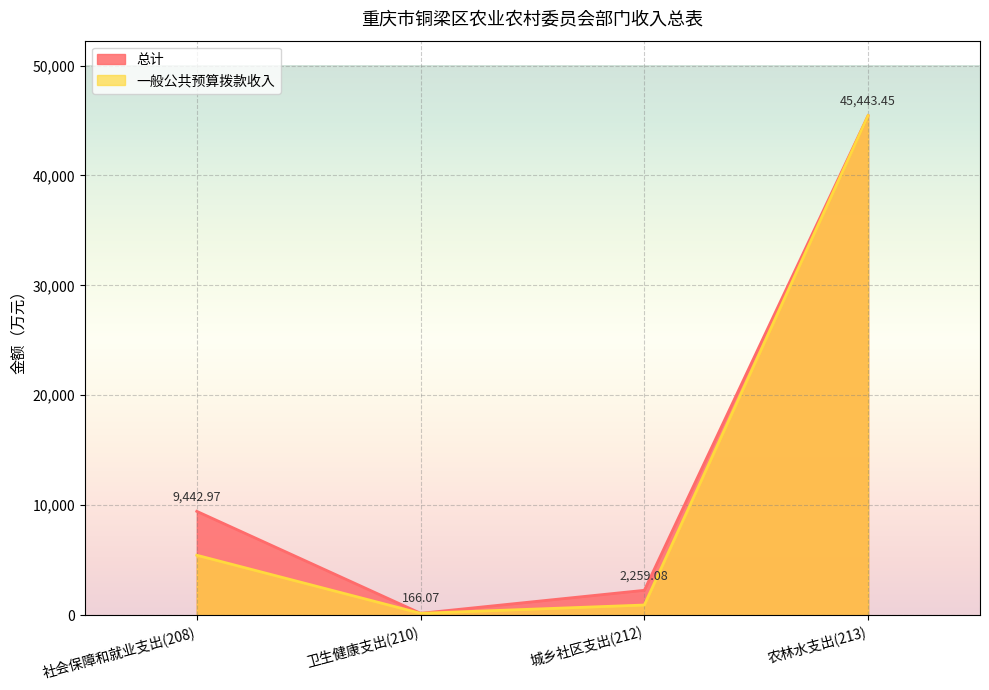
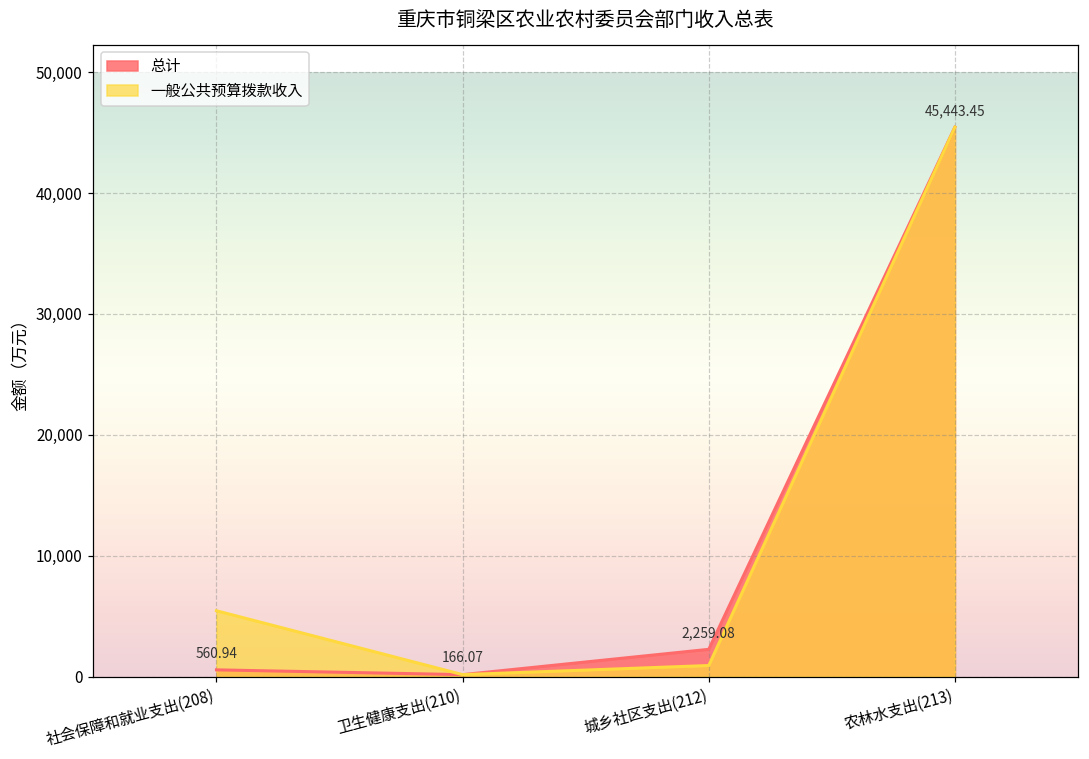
  {
    "总计": {
-     "社会保障和就业支出(208)": "9,442.97",
+     "社会保障和就业支出(208)": "560.94",
      "城乡社区支出(212)": "2,259.08"
    },
    "一般公共预算拨款收入": {
      "社会保障和就业支出(208)": "5,400",
      "城乡社区支出(212)": "900"
    }
  }
